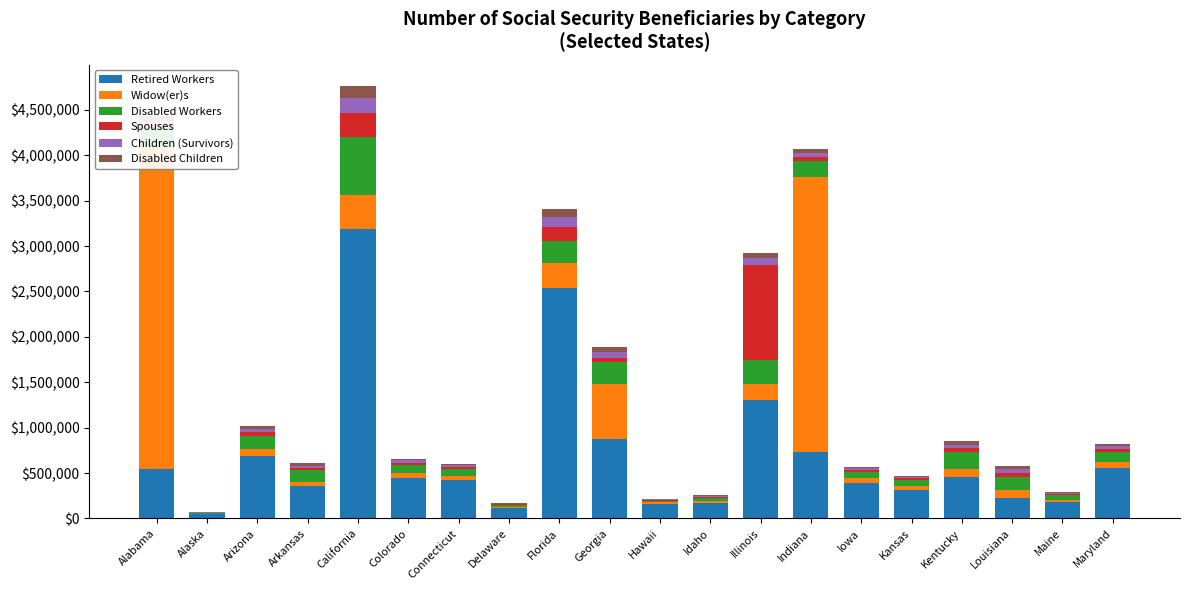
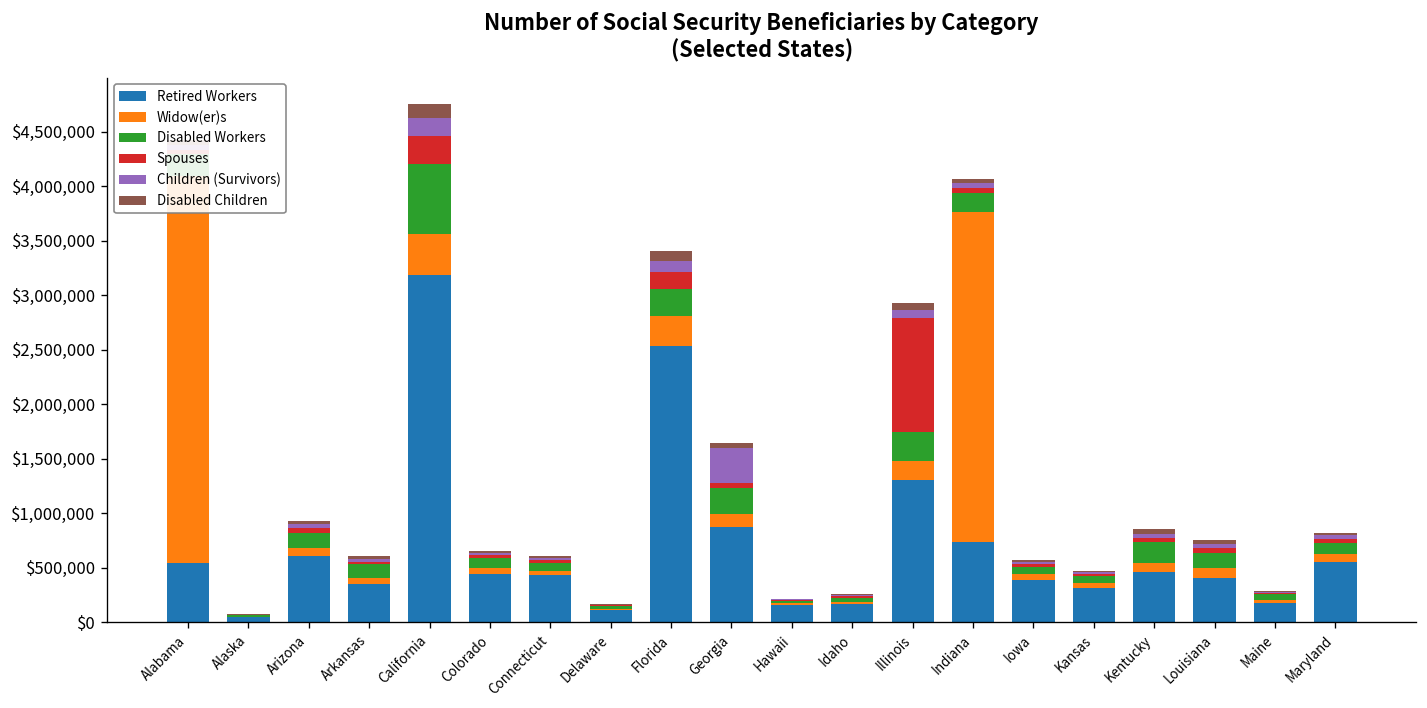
  {
    "Retired Workers": {
      "Alabama": "$500,000",
      "Alaska": "$0",
-     "Arizona": "$700,000",
+     "Arizona": "$600,000",
      "Arkansas": "$400,000",
      "California": "$3,200,000",
      "Colorado": "$400,000",
      "Connecticut": "$400,000",
      "Delaware": "$100,000",
      "Florida": "$2,500,000",
      "Georgia": "$900,000",
      "Hawaii": "$200,000",
      "Idaho": "$200,000",
      "Illinois": "$1,300,000",
      "Indiana": "$700,000",
      "Iowa": "$400,000",
      "Kansas": "$300,000",
      "Kentucky": "$500,000",
-     "Louisiana": "$200,000",
+     "Louisiana": "$400,000",
      "Maine": "$200,000",
      "Maryland": "$600,000"
    },
    "Widow(er)s": {
      "Arizona": "$100,000",
      "Arkansas": "$100,000",
      "California": "$400,000",
      "Colorado": "$100,000",
      "Connecticut": "$0",
      "Florida": "$300,000",
-     "Georgia": "$600,000",
+     "Georgia": "$100,000",
      "Illinois": "$200,000",
      "Indiana": "$3,000,000",
      "Iowa": "$100,000",
      "Kansas": "$0",
      "Kentucky": "$100,000",
      "Louisiana": "$100,000",
      "Maryland": "$100,000"
    },
    "Disabled Workers": {
      "Arizona": "$100,000",
      "Arkansas": "$100,000",
      "California": "$600,000",
      "Colorado": "$100,000",
      "Connecticut": "$100,000",
      "Florida": "$200,000",
      "Georgia": "$200,000",
      "Idaho": "$0",
      "Illinois": "$300,000",
      "Indiana": "$200,000",
      "Iowa": "$100,000",
      "Kansas": "$100,000",
      "Kentucky": "$200,000",
      "Louisiana": "$100,000",
      "Maine": "$100,000",
      "Maryland": "$100,000"
    },
    "Spouses": {
      "Arizona": "$0",
      "California": "$300,000",
      "Colorado": "$0",
      "Florida": "$200,000",
      "Georgia": "$0",
      "Illinois": "$1,000,000",
      "Indiana": "$0",
      "Kentucky": "$0",
      "Louisiana": "$0",
      "Maryland": "$0"
    },
    "Children (Survivors)": {
      "Arizona": "$0",
      "California": "$200,000",
      "Florida": "$100,000",
-     "Georgia": "$100,000",
+     "Georgia": "$300,000",
      "Illinois": "$100,000",
      "Indiana": "$0",
      "Kentucky": "$0",
      "Louisiana": "$0",
      "Maryland": "$0"
    },
    "Disabled Children": {
      "Arizona": "$0",
      "Arkansas": "$0",
      "California": "$100,000",
      "Florida": "$100,000",
      "Georgia": "$100,000",
      "Illinois": "$100,000",
      "Indiana": "$0",
      "Kentucky": "$0",
      "Louisiana": "$0"
    }
  }
